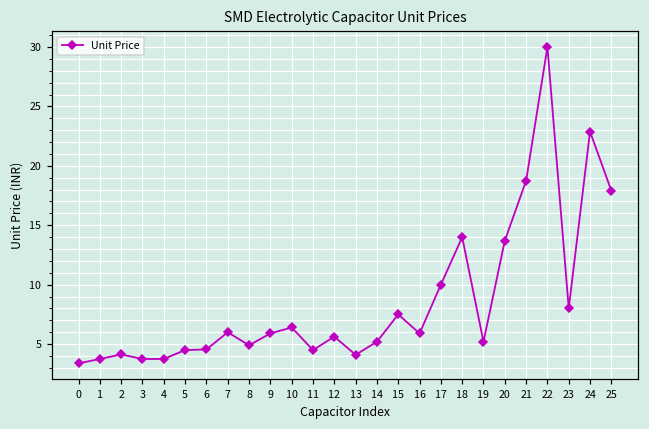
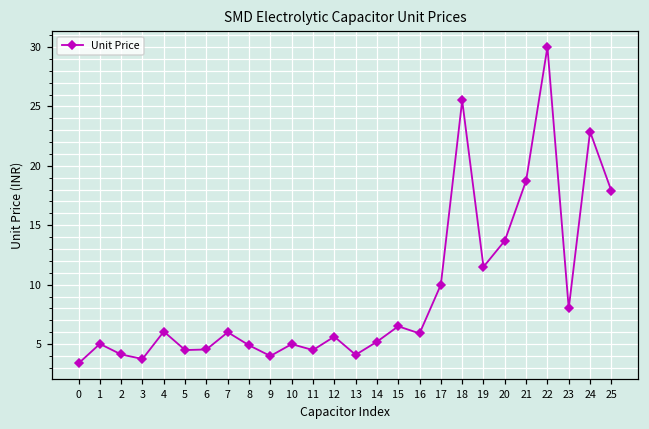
  {
    "0": 3.4,
-   "1": 3.8,
+   "1": 5.0,
    "2": 4.1,
    "3": 3.8,
-   "4": 3.8,
+   "4": 6.1,
    "5": 4.5,
    "6": 4.6,
    "7": 6.0,
    "8": 4.9,
-   "9": 5.9,
-   "10": 6.4,
+   "9": 4.0,
+   "10": 5.0,
    "11": 4.5,
    "12": 5.6,
    "13": 4.1,
    "14": 5.2,
-   "15": 7.5,
+   "15": 6.5,
    "16": 5.9,
    "17": 10.0,
-   "18": 14.0,
-   "19": 5.2,
+   "18": 25.5,
+   "19": 11.5,
    "20": 13.7,
    "21": 18.8,
    "22": 30.0,
    "23": 8.0,
    "24": 22.9,
    "25": 17.9
  }
